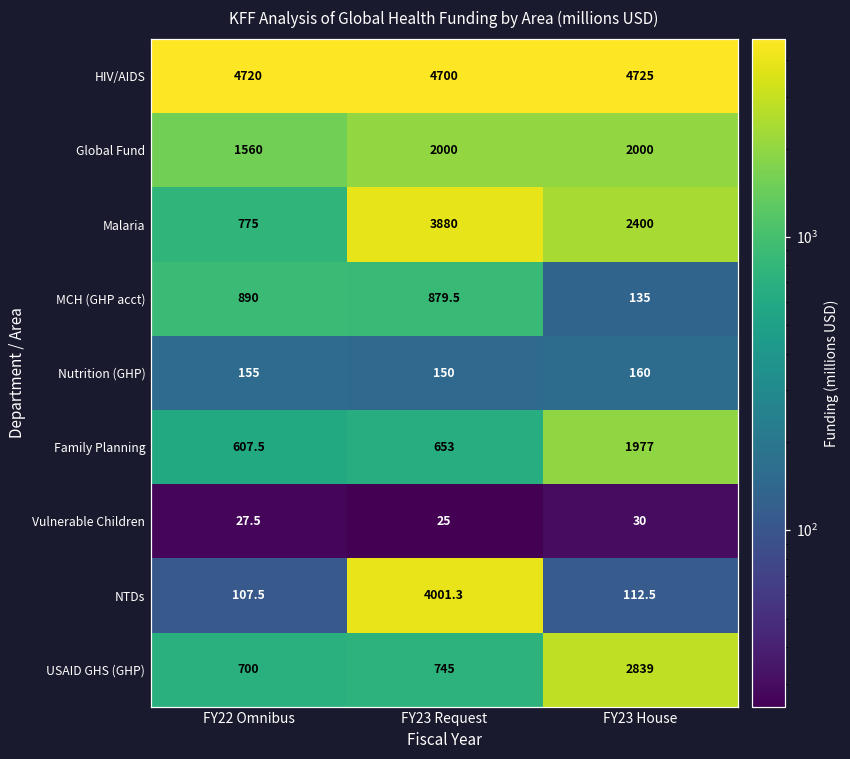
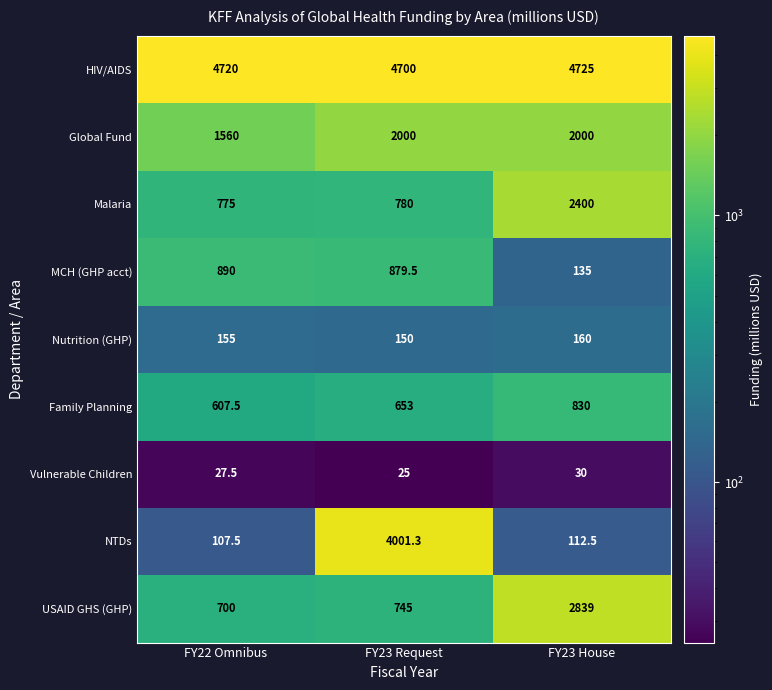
  {
    "HIV/AIDS": {
      "FY22 Omnibus": 4720,
      "FY23 Request": 4700,
      "FY23 House": 4725
    },
    "Global Fund": {
      "FY22 Omnibus": 1560,
      "FY23 Request": 2000,
      "FY23 House": 2000
    },
    "Malaria": {
      "FY22 Omnibus": 775,
-     "FY23 Request": 3880,
+     "FY23 Request": 780,
      "FY23 House": 2400
    },
    "MCH (GHP acct)": {
      "FY22 Omnibus": 890,
      "FY23 Request": 879.5,
      "FY23 House": 135
    },
    "Nutrition (GHP)": {
      "FY22 Omnibus": 155,
      "FY23 Request": 150,
      "FY23 House": 160
    },
    "Family Planning": {
      "FY22 Omnibus": 607.5,
      "FY23 Request": 653,
-     "FY23 House": 1977
+     "FY23 House": 830
    },
    "Vulnerable Children": {
      "FY22 Omnibus": 27.5,
      "FY23 Request": 25,
      "FY23 House": 30
    },
    "NTDs": {
      "FY22 Omnibus": 107.5,
      "FY23 Request": 4001.3,
      "FY23 House": 112.5
    },
    "USAID GHS (GHP)": {
      "FY22 Omnibus": 700,
      "FY23 Request": 745,
      "FY23 House": 2839
    }
  }
